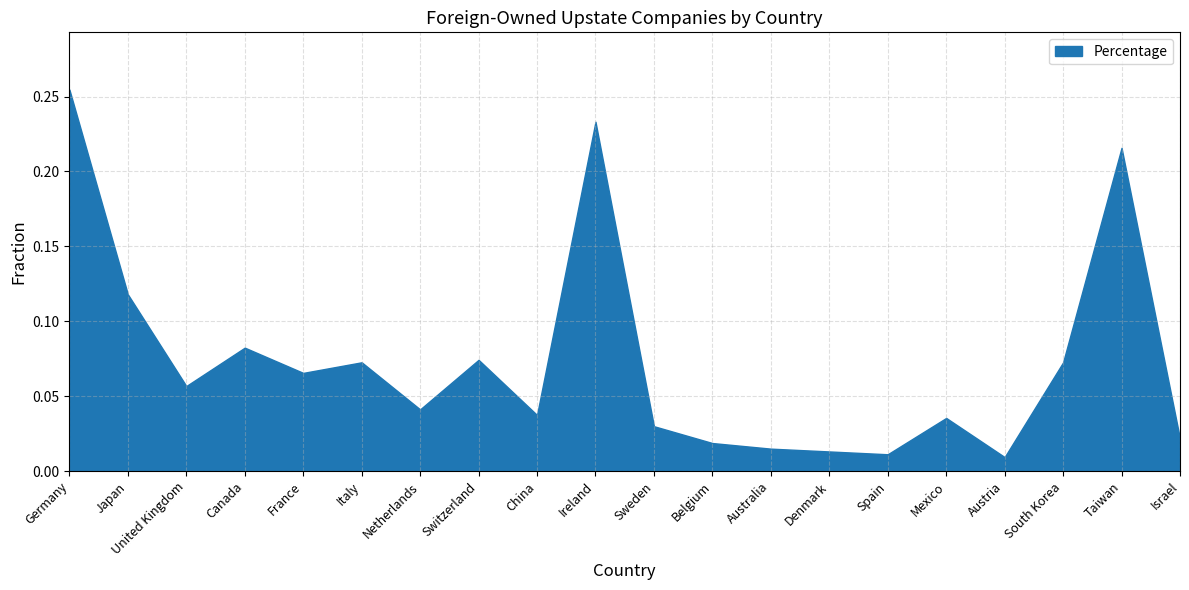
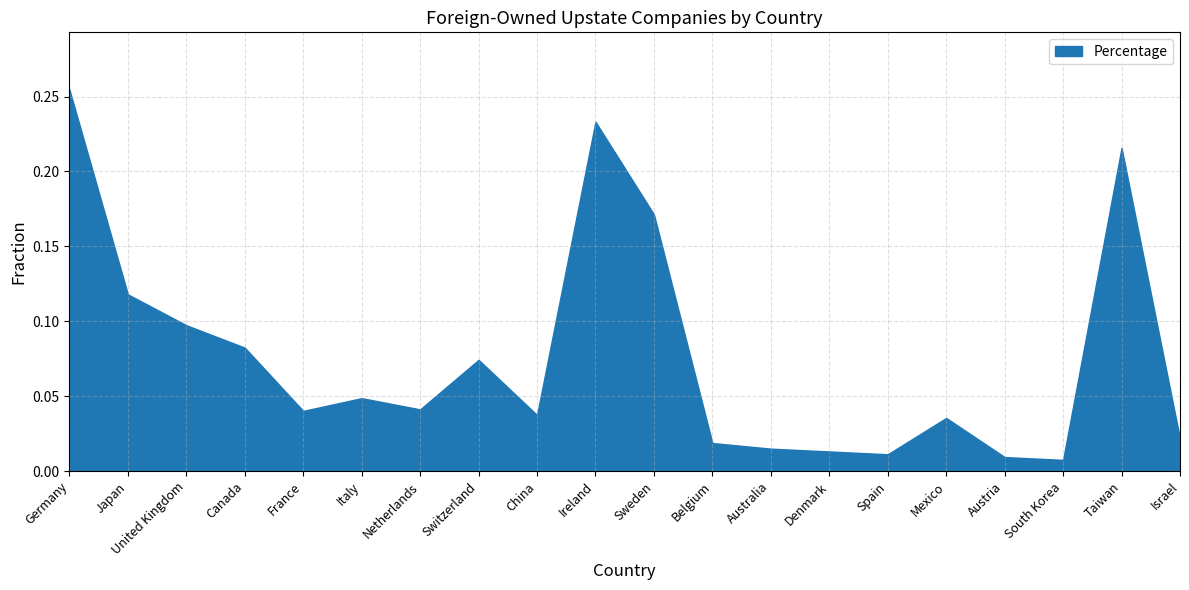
  {
    "Germany": 0.255,
    "Japan": 0.118,
-   "United Kingdom": 0.057,
+   "United Kingdom": 0.097,
    "Canada": 0.082,
-   "France": 0.066,
-   "Italy": 0.073,
+   "France": 0.040,
+   "Italy": 0.049,
    "Netherlands": 0.041,
    "Switzerland": 0.074,
    "China": 0.037,
    "Ireland": 0.233,
-   "Sweden": 0.030,
+   "Sweden": 0.171,
    "Belgium": 0.019,
    "Australia": 0.015,
    "Denmark": 0.013,
    "Spain": 0.011,
    "Mexico": 0.035,
    "Austria": 0.009,
-   "South Korea": 0.073,
+   "South Korea": 0.007,
    "Taiwan": 0.216,
    "Israel": 0.022
  }
